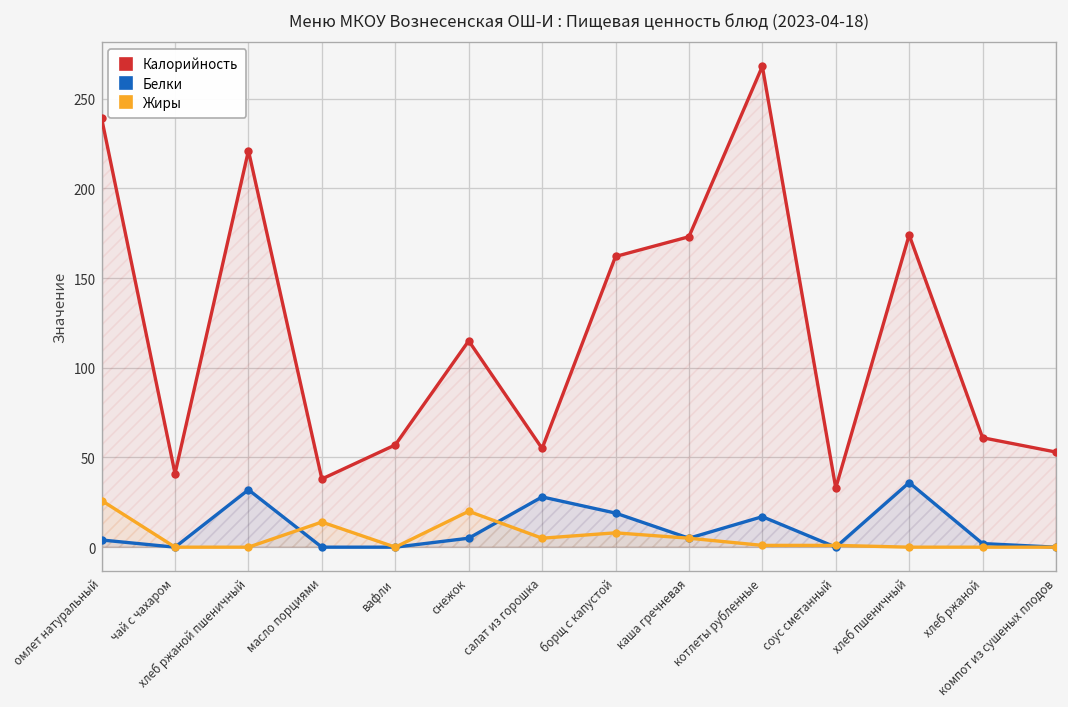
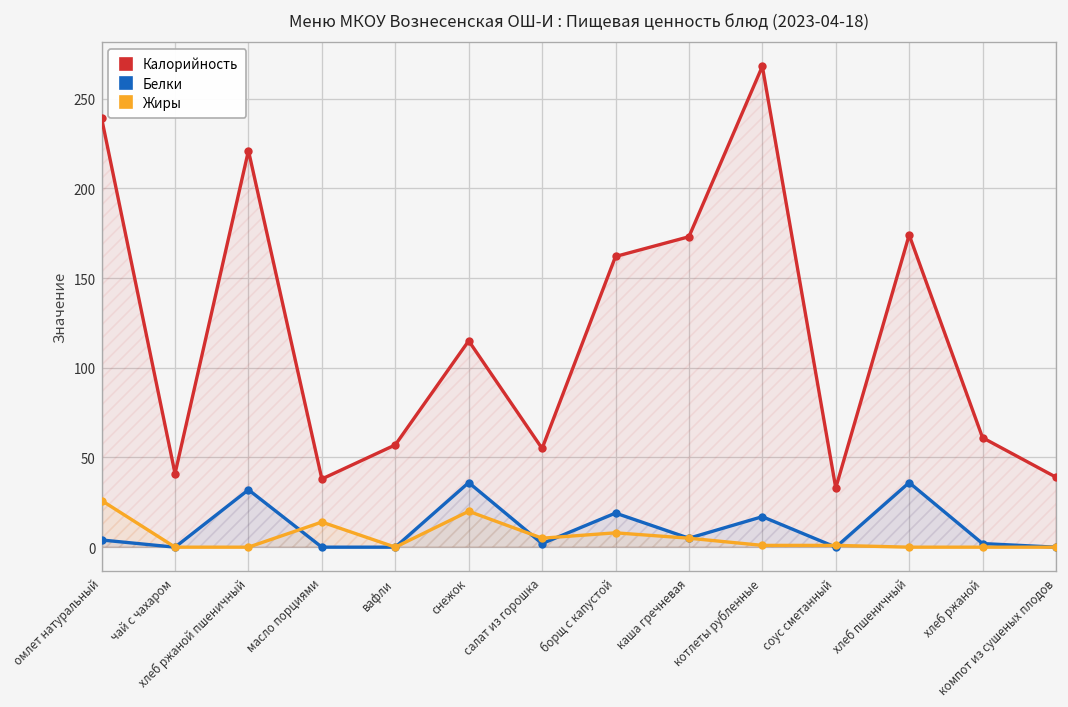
  {
    "Калорийность": {
      "омлет натуральный": 239,
      "чай с чахаром": 41,
      "хлеб ржаной пшеничный": 221,
      "масло порциями": 38,
      "вафли": 57,
      "снежок": 115,
      "салат из горошка": 55,
      "борщ с капустой": 162,
      "каша гречневая": 173,
      "котлеты рубленные": 268,
      "соус сметанный": 33,
      "хлеб пшеничный": 174,
      "хлеб ржаной": 61,
-     "компот из сушеных плодов": 53
+     "компот из сушеных плодов": 39
    },
    "Белки": {
      "омлет натуральный": 4,
      "хлеб ржаной пшеничный": 32,
      "масло порциями": 0,
-     "снежок": 5,
-     "салат из горошка": 28,
+     "снежок": 36,
+     "салат из горошка": 2,
      "борщ с капустой": 19,
      "котлеты рубленные": 17,
      "хлеб пшеничный": 36,
      "хлеб ржаной": 2
    },
    "Жиры": {
      "омлет натуральный": 26,
      "хлеб ржаной пшеничный": 0,
      "масло порциями": 14,
      "снежок": 20,
      "салат из горошка": 5,
      "борщ с капустой": 8,
      "котлеты рубленные": 1,
      "хлеб пшеничный": 0,
      "хлеб ржаной": 0
    }
  }
